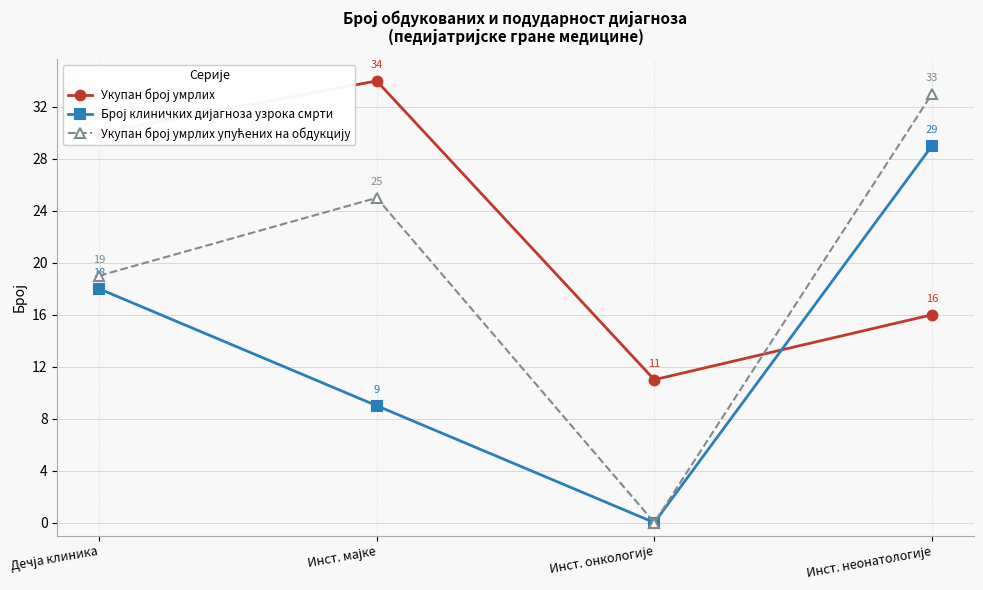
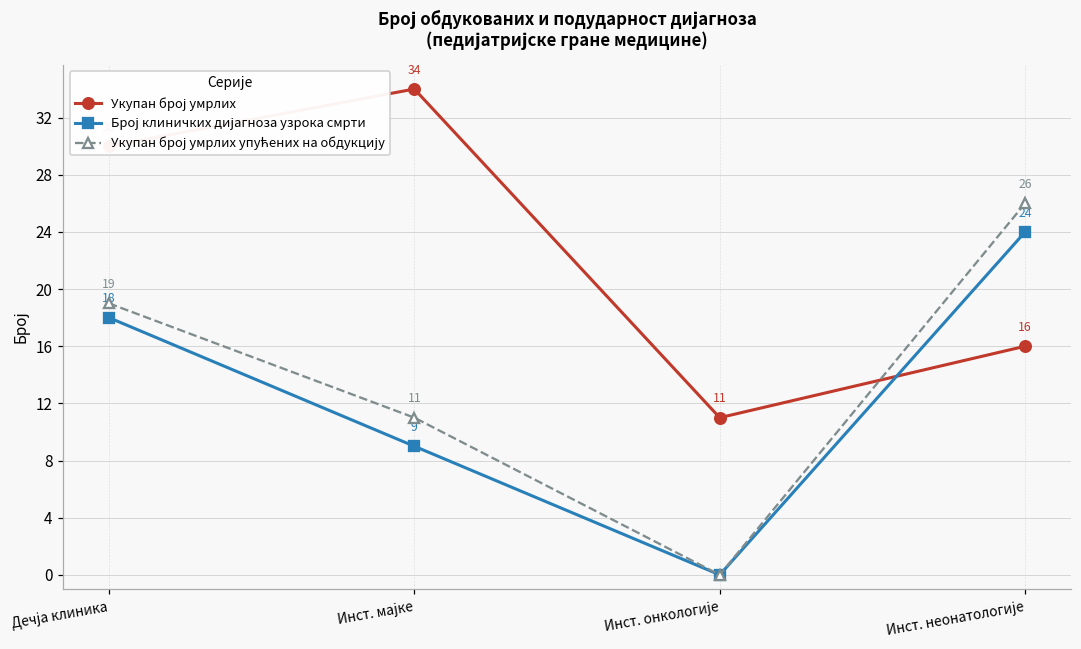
  {
    "Укупан број умрлих": {
      "Инст. мајке": 34,
      "Инст. онкологије": 11,
      "Инст. неонатологије": 16
    },
    "Број клиничких дијагноза узрока смрти": {
      "Инст. мајке": 9,
-     "Инст. неонатологије": 29
+     "Инст. неонатологије": 24
    },
    "Укупан број умрлих упућених на обдукцију": {
      "Дечја клиника": 19,
-     "Инст. мајке": 25,
-     "Инст. неонатологије": 33
+     "Инст. мајке": 11,
+     "Инст. неонатологије": 26
    }
  }
